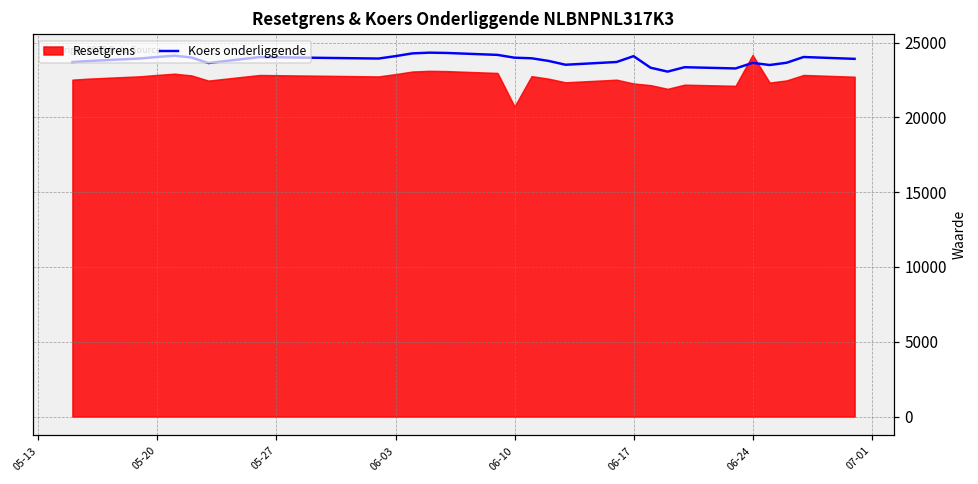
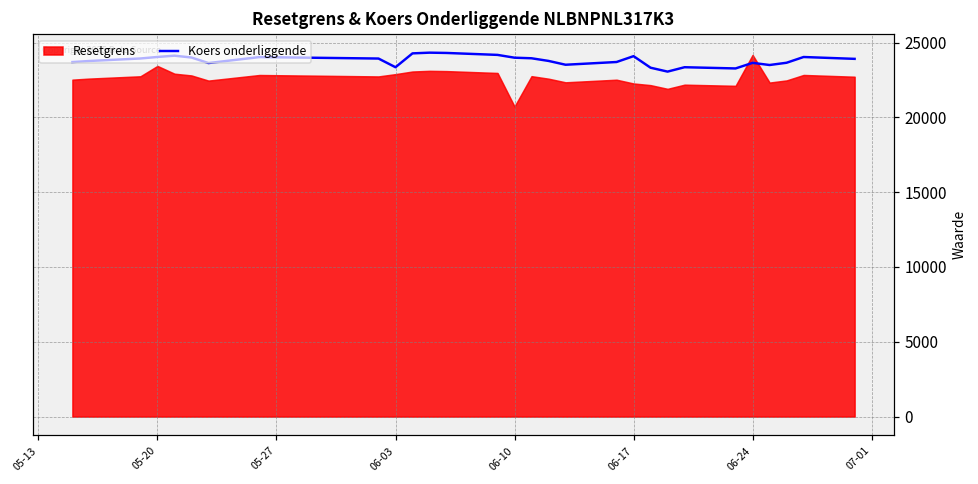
  {
    "Resetgrens": {
-     "05-20": 22800,
+     "05-20": 23400,
      "06-03": 22900,
      "06-10": 20700,
      "06-17": 22300,
      "06-24": 24200
    },
    "Koers onderliggende": {
-     "06-03": 24100,
+     "06-03": 23400,
      "06-10": 24000,
      "06-17": 24100,
      "06-24": 23600
    }
  }
